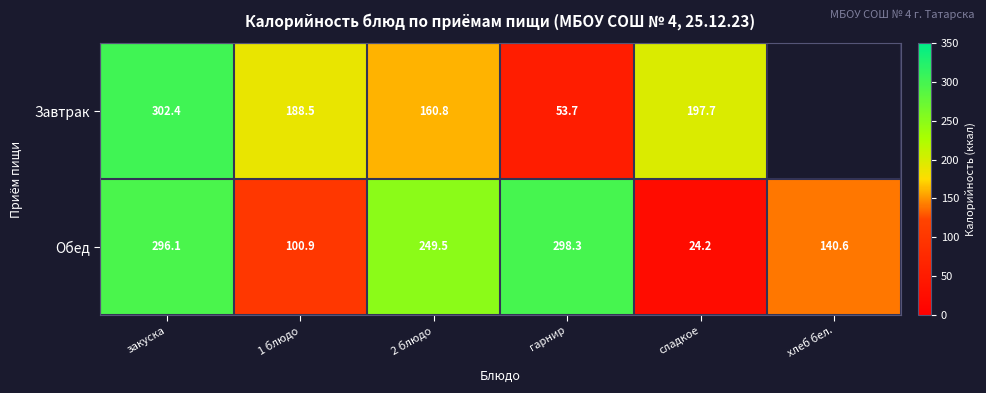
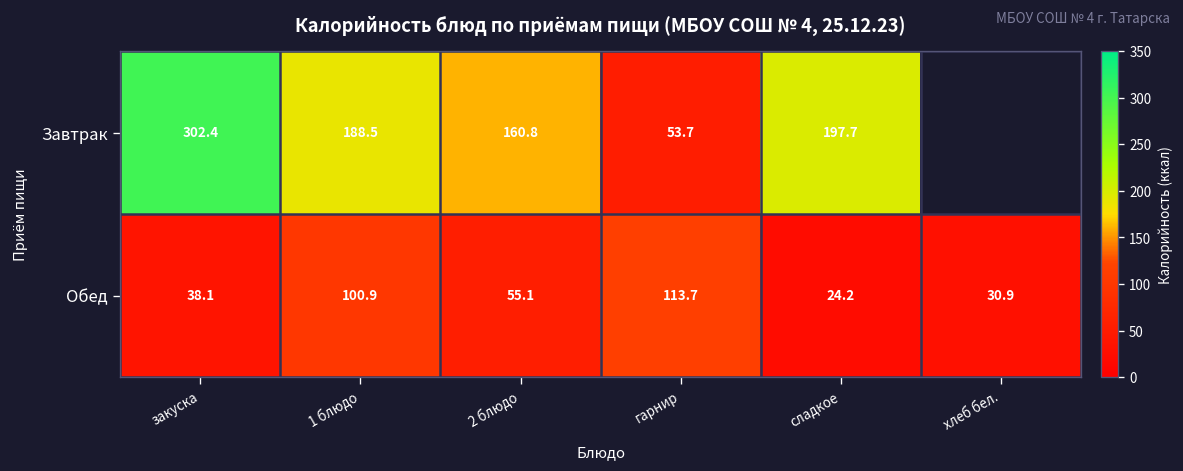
  {
    "Завтрак": {
      "закуска": 302.4,
      "1 блюдо": 188.5,
      "2 блюдо": 160.8,
      "гарнир": 53.7,
      "сладкое": 197.7
    },
    "Обед": {
-     "закуска": 296.1,
+     "закуска": 38.1,
      "1 блюдо": 100.9,
-     "2 блюдо": 249.5,
-     "гарнир": 298.3,
+     "2 блюдо": 55.1,
+     "гарнир": 113.7,
      "сладкое": 24.2,
-     "хлеб бел.": 140.6
+     "хлеб бел.": 30.9
    }
  }
